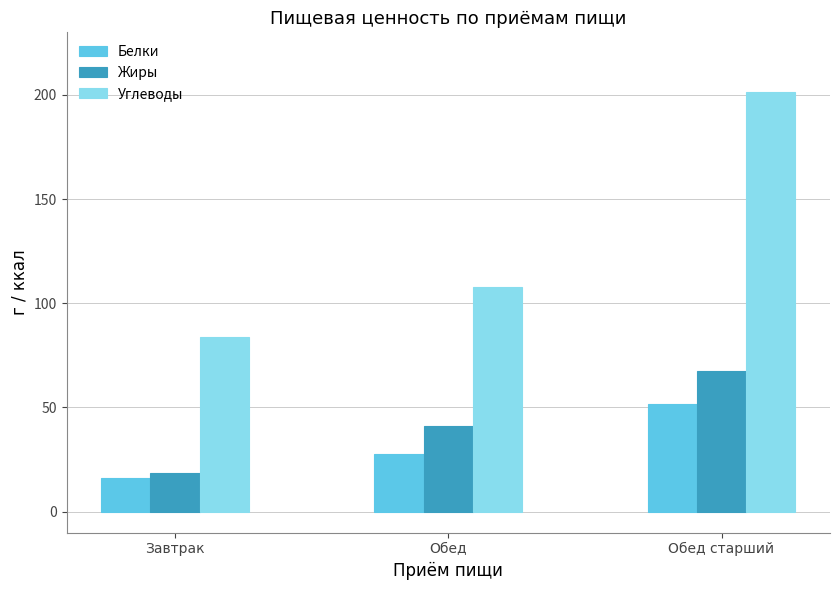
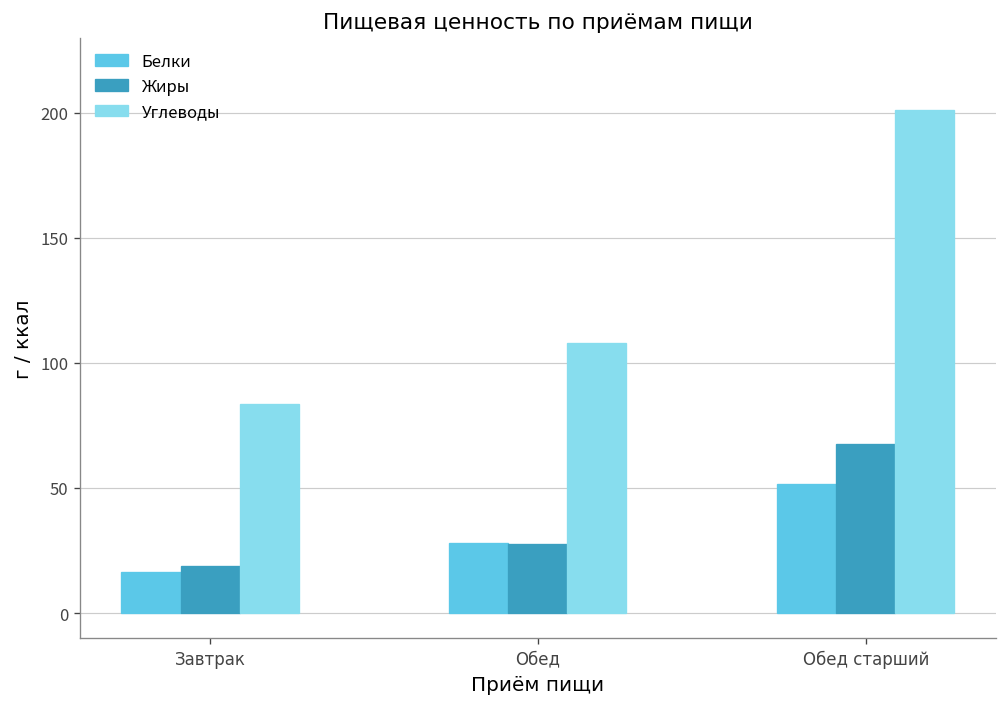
  {
    "Жиры": {
      "Завтрак": 19,
-     "Обед": 41,
+     "Обед": 27,
      "Обед старший": 68
    }
  }
